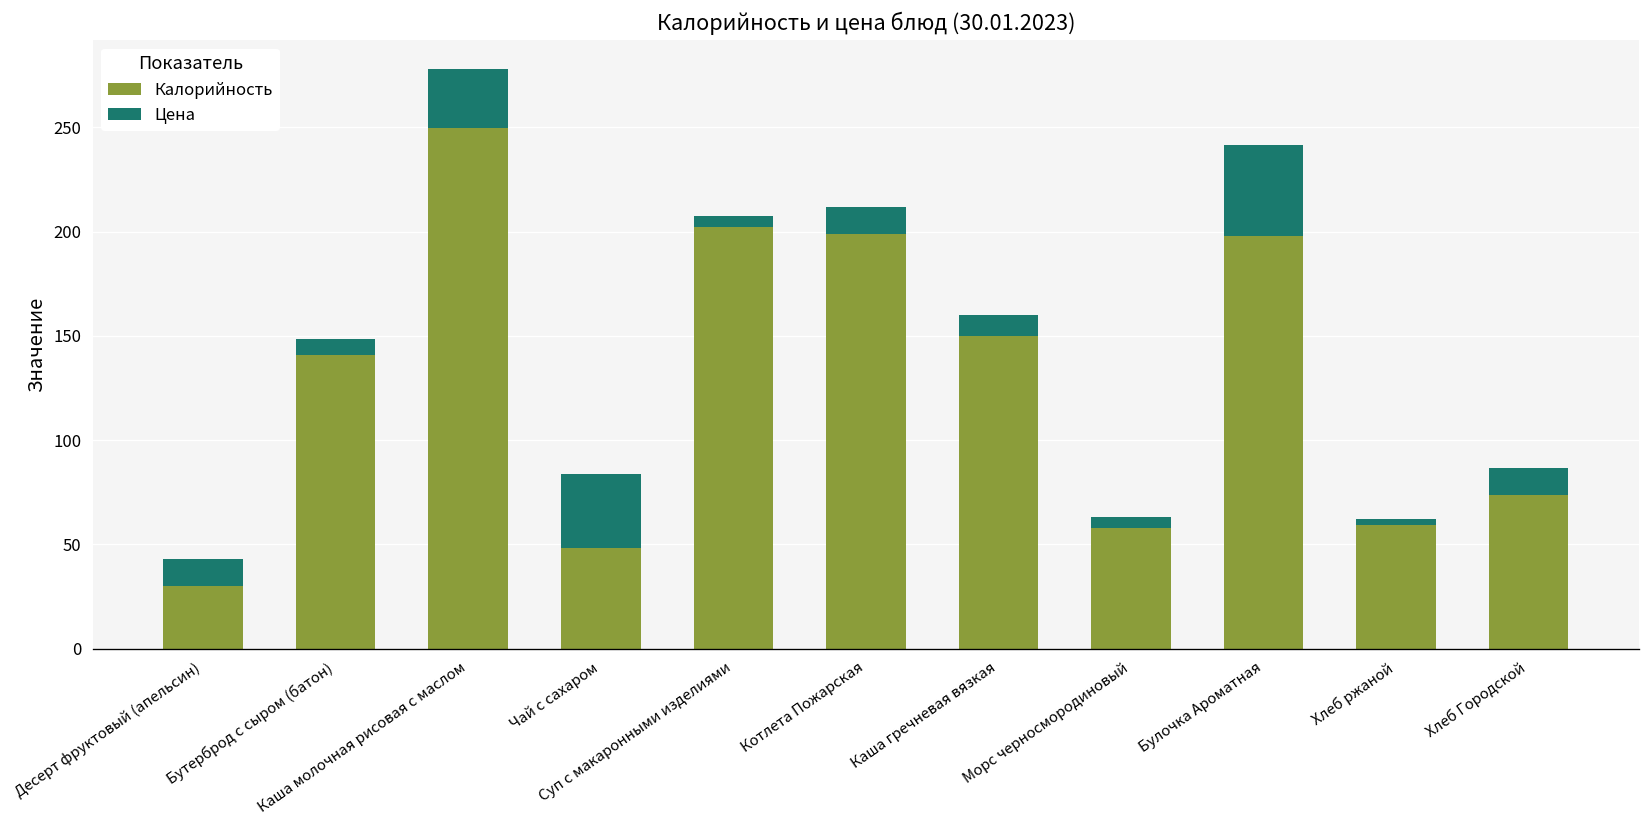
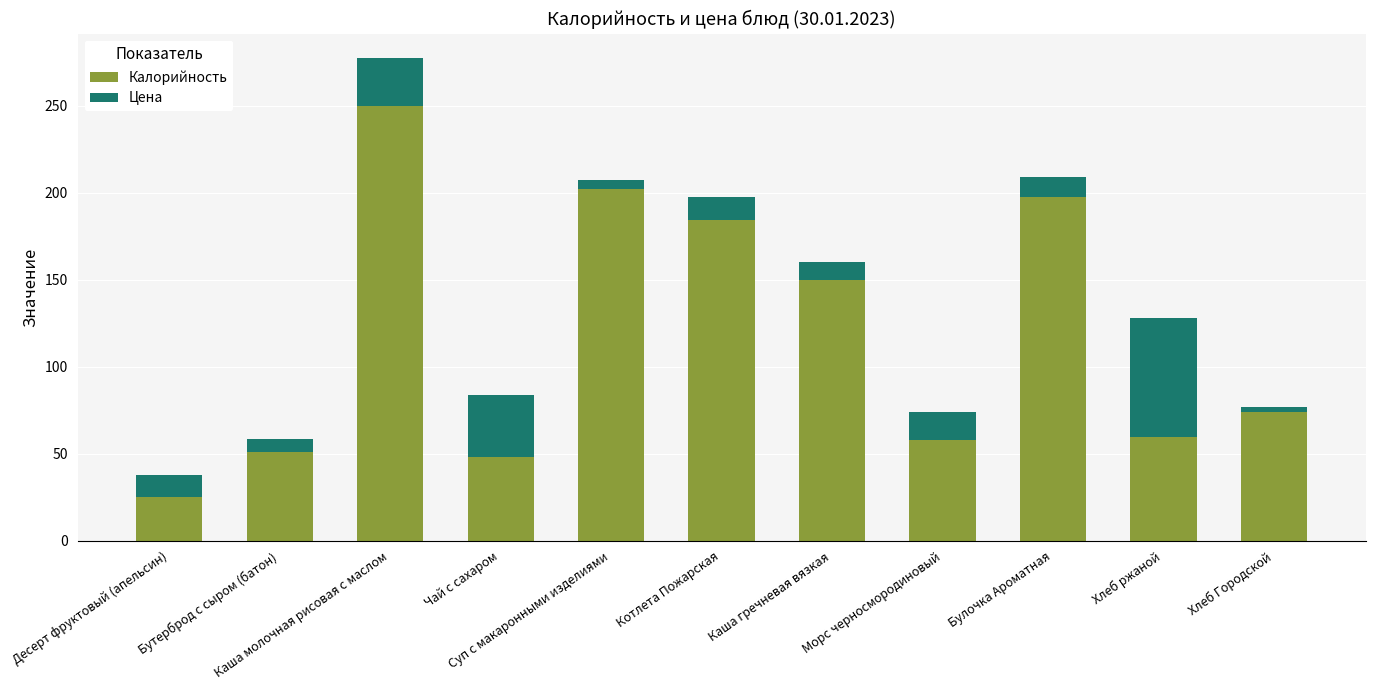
  {
    "Калорийность": {
-     "Десерт фруктовый (апельсин)": 30,
-     "Бутерброд с сыром (батон)": 141,
+     "Десерт фруктовый (апельсин)": 25,
+     "Бутерброд с сыром (батон)": 51,
      "Каша молочная рисовая с маслом": 250,
      "Чай с сахаром": 48,
      "Суп с макаронными изделиями": 202,
-     "Котлета Пожарская": 199,
+     "Котлета Пожарская": 184,
      "Каша гречневая вязкая": 150,
      "Морс черносмородиновый": 58,
      "Булочка Ароматная": 198,
      "Хлеб ржаной": 59,
      "Хлеб Городской": 74
    },
    "Цена": {
      "Десерт фруктовый (апельсин)": 13,
      "Бутерброд с сыром (батон)": 8,
      "Каша молочная рисовая с маслом": 28,
      "Чай с сахаром": 36,
      "Суп с макаронными изделиями": 5,
      "Котлета Пожарская": 13,
      "Каша гречневая вязкая": 10,
-     "Морс черносмородиновый": 5,
-     "Булочка Ароматная": 43,
-     "Хлеб ржаной": 3,
-     "Хлеб Городской": 13
+     "Морс черносмородиновый": 16,
+     "Булочка Ароматная": 11,
+     "Хлеб ржаной": 68,
+     "Хлеб Городской": 3
    }
  }
